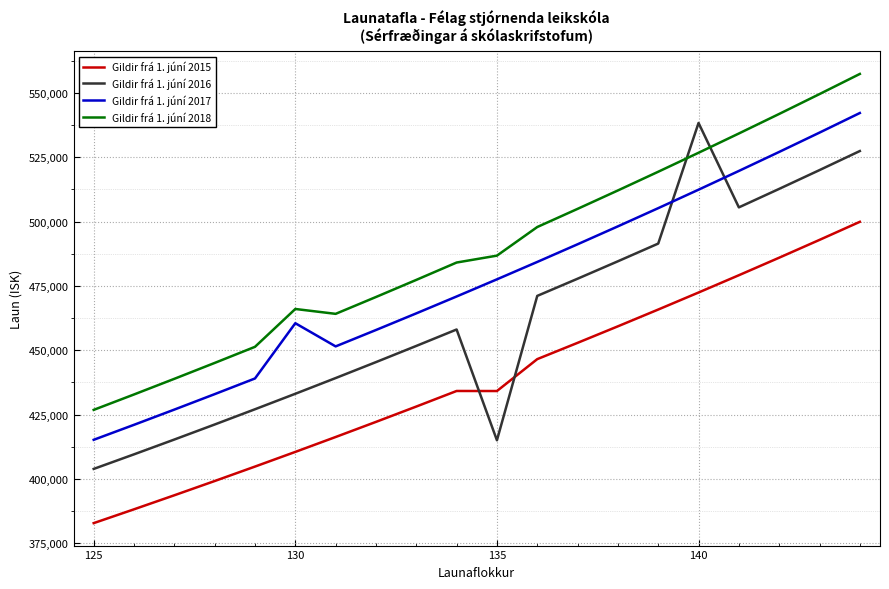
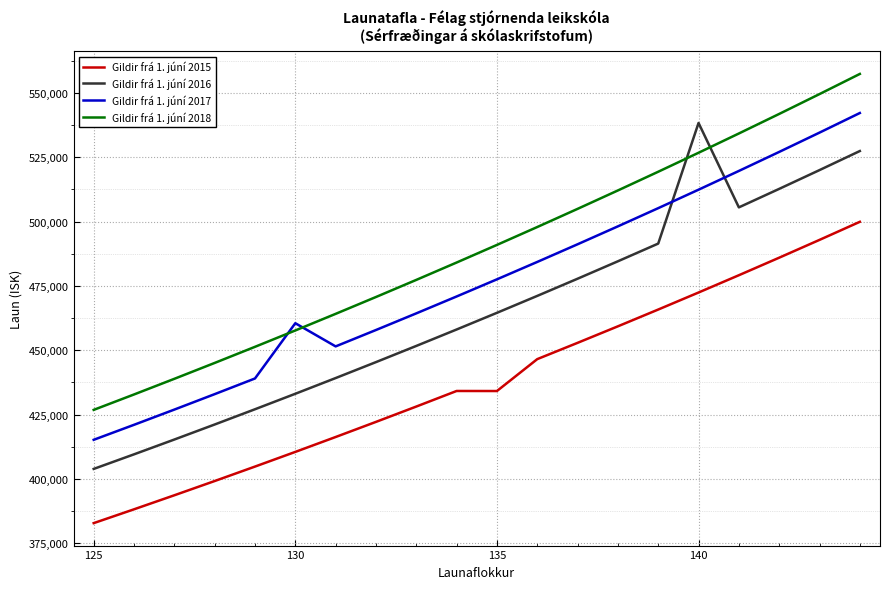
  {
    "Gildir frá 1. júní 2015": {
      "125": "383,000",
      "130": "411,000",
      "135": "434,000",
      "140": "472,000"
    },
    "Gildir frá 1. júní 2016": {
      "125": "404,000",
      "130": "433,000",
-     "135": "415,000",
+     "135": "465,000",
      "140": "538,000"
    },
    "Gildir frá 1. júní 2017": {
      "125": "415,000",
      "130": "460,000",
      "135": "478,000",
      "140": "512,000"
    },
    "Gildir frá 1. júní 2018": {
      "125": "427,000",
-     "130": "466,000",
-     "135": "487,000",
+     "130": "458,000",
+     "135": "491,000",
      "140": "527,000"
    }
  }
